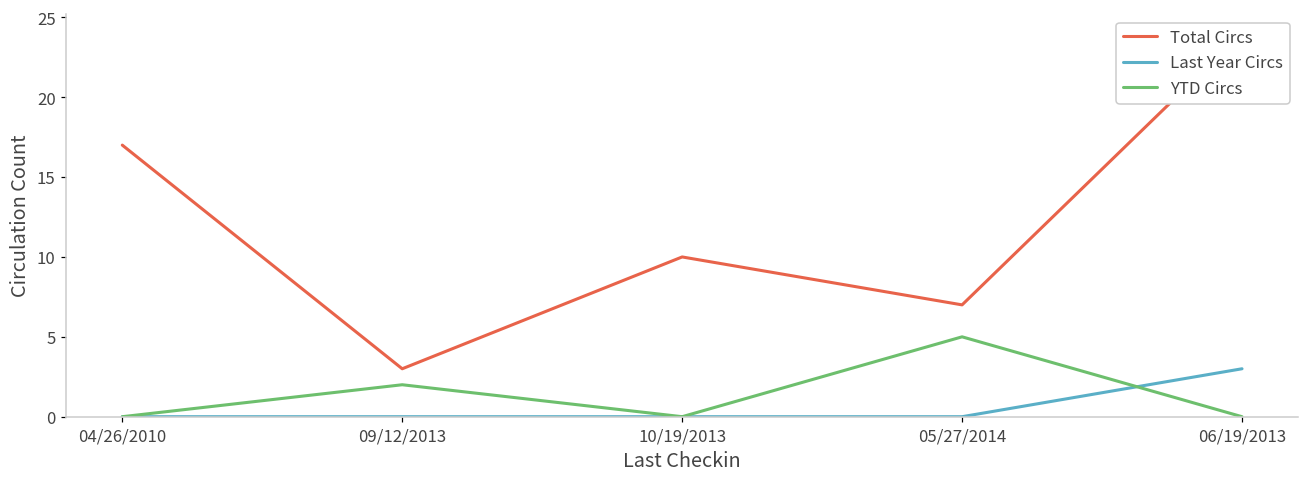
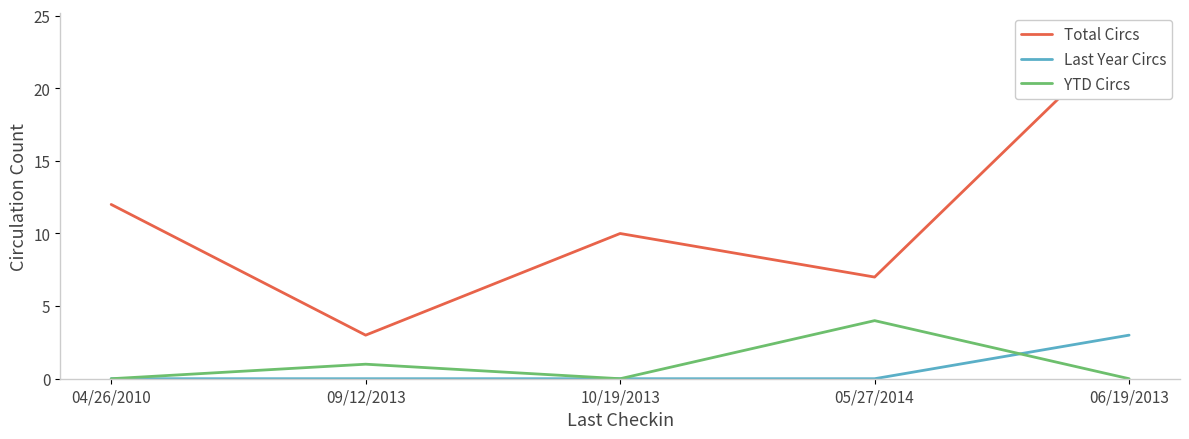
  {
    "Total Circs": {
-     "04/26/2010": 17,
+     "04/26/2010": 12,
      "09/12/2013": 3,
      "10/19/2013": 10,
      "05/27/2014": 7
    },
    "Last Year Circs": {
      "09/12/2013": 0,
      "05/27/2014": 0,
      "06/19/2013": 3
    },
    "YTD Circs": {
-     "09/12/2013": 2,
-     "05/27/2014": 5,
+     "09/12/2013": 1,
+     "05/27/2014": 4,
      "06/19/2013": 0
    }
  }
